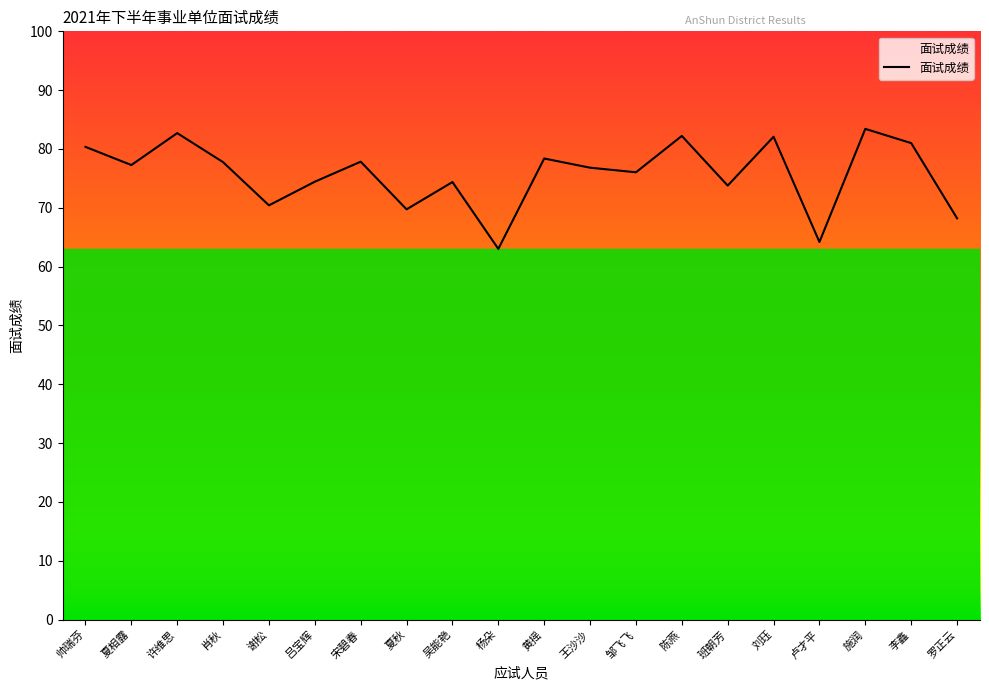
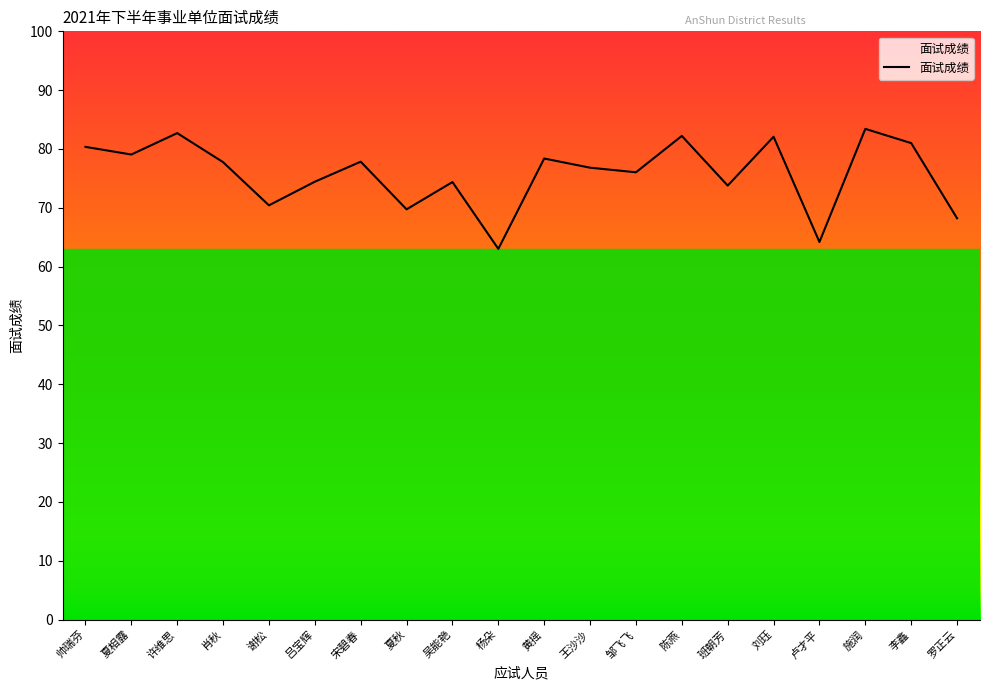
  {
    "帅瑞芬": 80,
-   "夏相露": 77,
+   "夏相露": 79,
    "许维思": 83,
    "肖秋": 78,
    "谢松": 70,
    "吕宝辉": 74,
    "宋碧春": 78,
    "夏秋": 70,
    "吴能艳": 74,
    "杨朵": 63,
    "黄摇": 78,
    "王沙沙": 77,
    "邹飞飞": 76,
    "陈燕": 82,
    "班朝芳": 74,
    "刘珏": 82,
    "卢才平": 64,
    "施润": 83,
    "李鑫": 81,
    "罗正云": 68
  }
